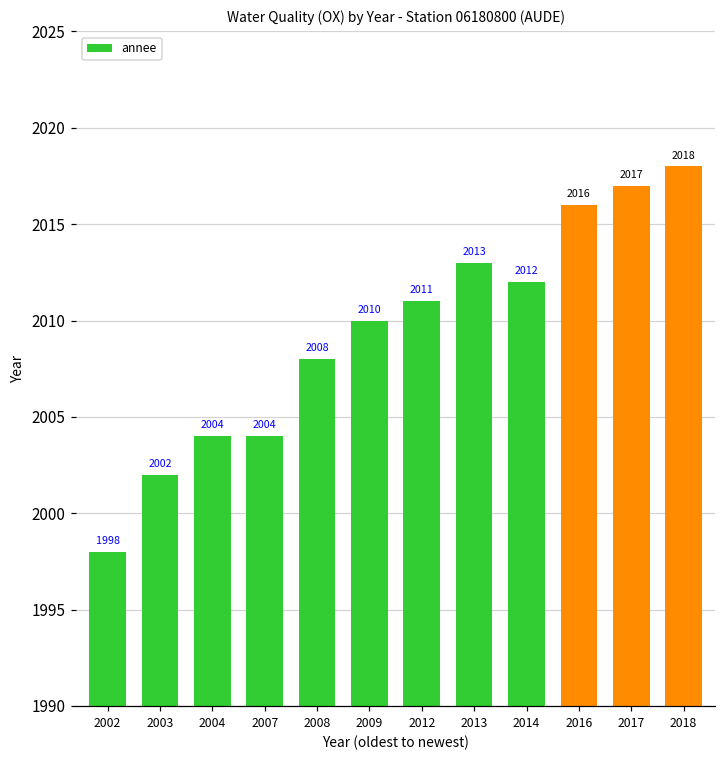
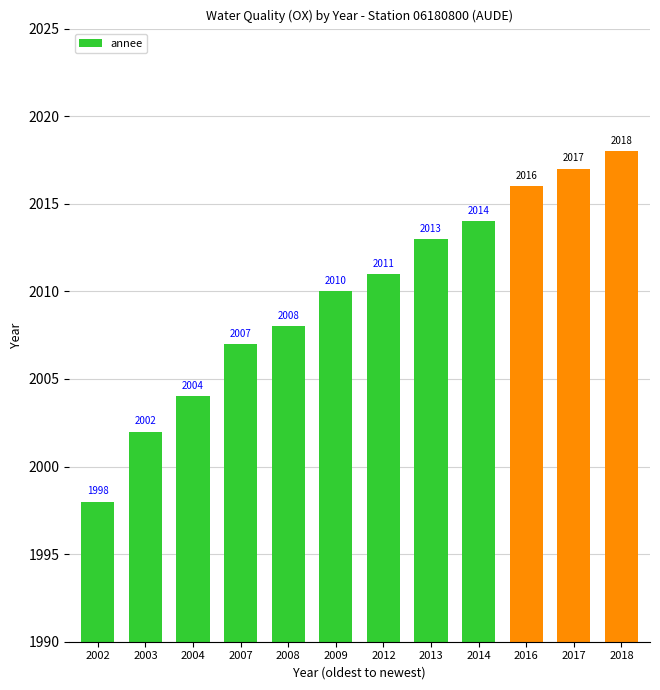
  {
    "2002": 1998,
    "2003": 2002,
    "2004": 2004,
-   "2007": 2004,
+   "2007": 2007,
    "2008": 2008,
    "2009": 2010,
    "2012": 2011,
    "2013": 2013,
-   "2014": 2012,
+   "2014": 2014,
    "2016": 2016,
    "2017": 2017,
    "2018": 2018
  }
